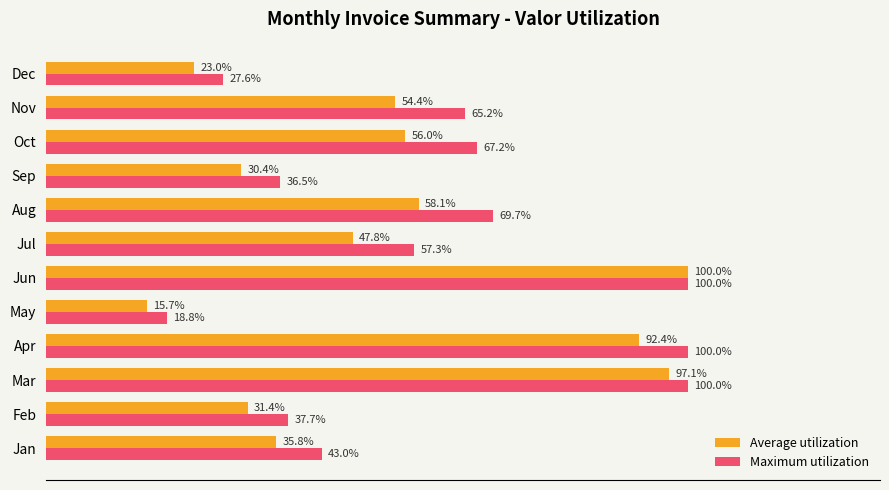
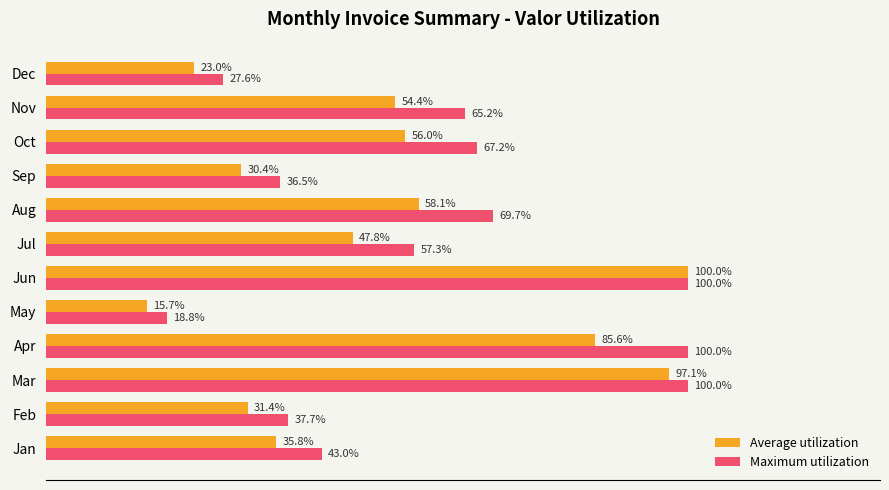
  {
    "Average utilization": {
      "Dec": "23.0%",
      "Nov": "54.4%",
      "Oct": "56.0%",
      "Sep": "30.4%",
      "Aug": "58.1%",
      "Jul": "47.8%",
      "Jun": "100.0%",
      "May": "15.7%",
-     "Apr": "92.4%",
+     "Apr": "85.6%",
      "Mar": "97.1%",
      "Feb": "31.4%",
      "Jan": "35.8%"
    },
    "Maximum utilization": {
      "Dec": "27.6%",
      "Nov": "65.2%",
      "Oct": "67.2%",
      "Sep": "36.5%",
      "Aug": "69.7%",
      "Jul": "57.3%",
      "Jun": "100.0%",
      "May": "18.8%",
      "Apr": "100.0%",
      "Mar": "100.0%",
      "Feb": "37.7%",
      "Jan": "43.0%"
    }
  }
